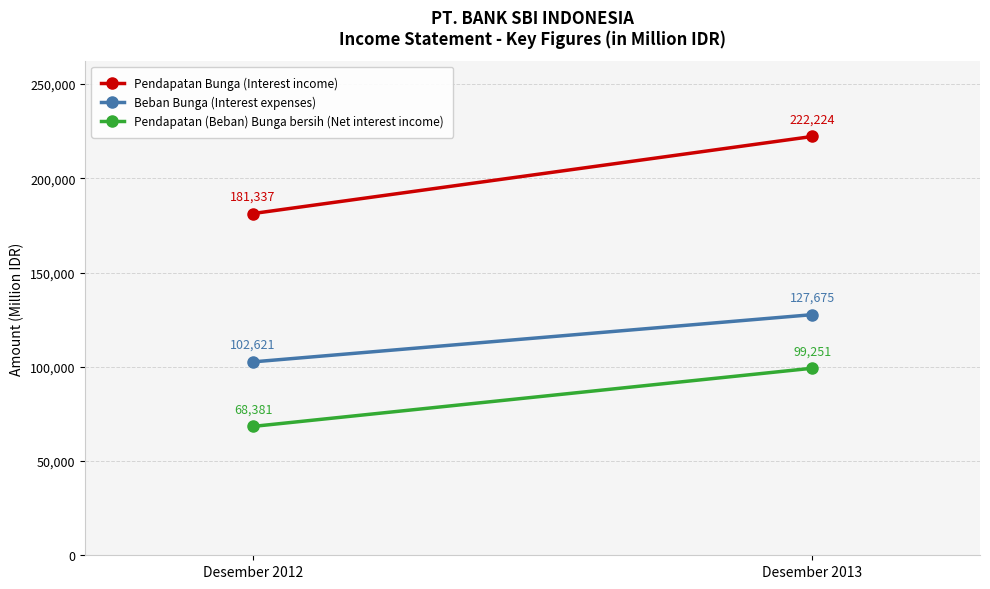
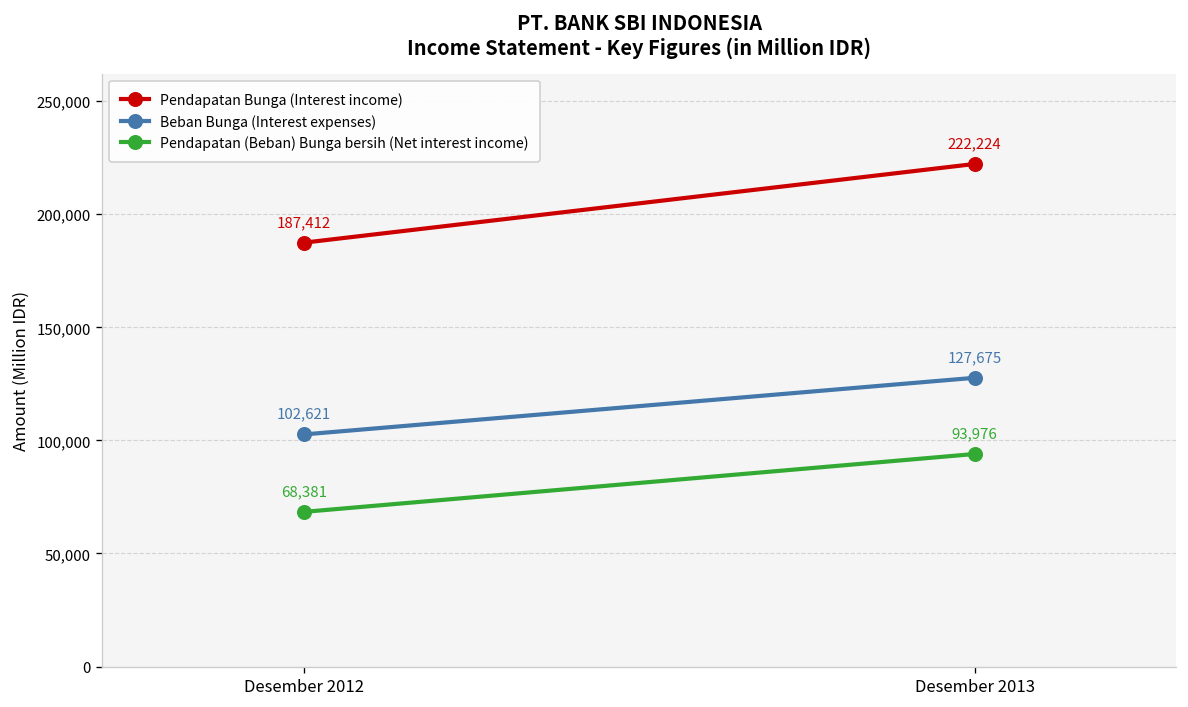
  {
    "Pendapatan Bunga (Interest income)": {
-     "Desember 2012": "181,337",
+     "Desember 2012": "187,412",
      "Desember 2013": "222,224"
    },
    "Beban Bunga (Interest expenses)": {
      "Desember 2012": "102,621",
      "Desember 2013": "127,675"
    },
    "Pendapatan (Beban) Bunga bersih (Net interest income)": {
      "Desember 2012": "68,381",
-     "Desember 2013": "99,251"
+     "Desember 2013": "93,976"
    }
  }
